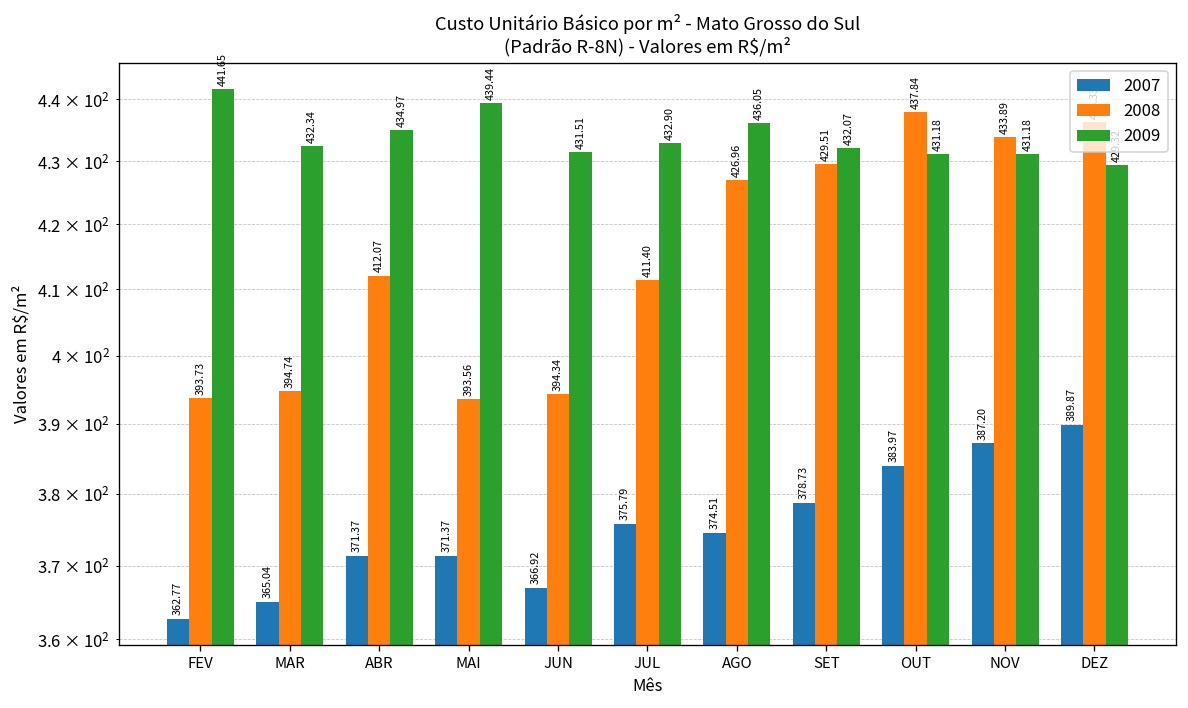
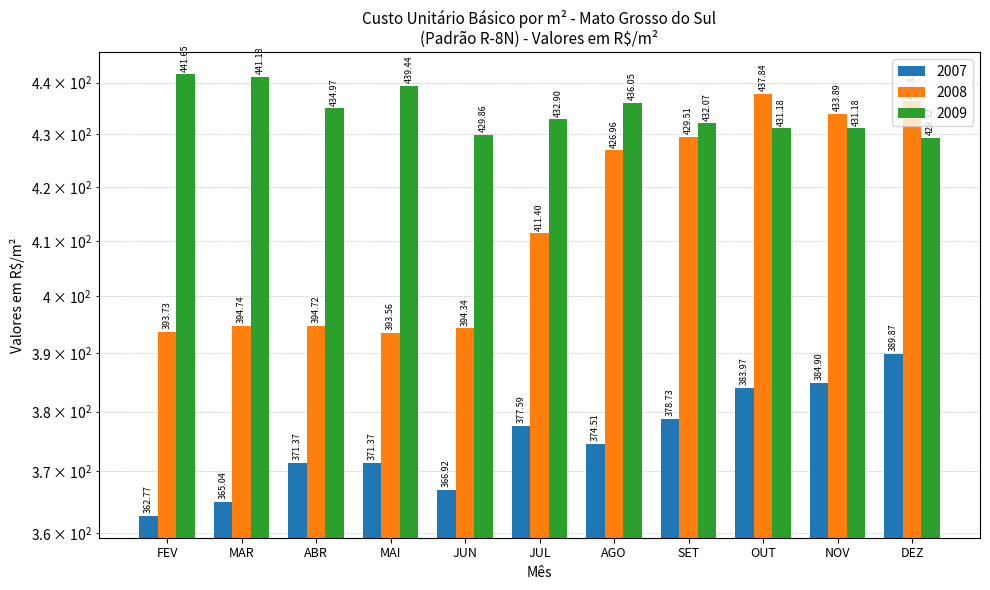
  {
    "2007": {
      "FEV": 362.77,
      "MAR": 365.04,
      "ABR": 371.37,
      "MAI": 371.37,
      "JUN": 366.92,
-     "JUL": 375.79,
+     "JUL": 377.59,
      "AGO": 374.51,
      "SET": 378.73,
      "OUT": 383.97,
-     "NOV": 387.20,
+     "NOV": 384.90,
      "DEZ": 389.87
    },
    "2008": {
      "FEV": 393.73,
      "MAR": 394.74,
-     "ABR": 412.07,
+     "ABR": 394.72,
      "MAI": 393.56,
      "JUN": 394.34,
      "JUL": 411.40,
      "AGO": 426.96,
      "SET": 429.51,
      "OUT": 437.84,
      "NOV": 433.89
    },
    "2009": {
      "FEV": 441.65,
-     "MAR": 432.34,
+     "MAR": 441.18,
      "ABR": 434.97,
      "MAI": 439.44,
-     "JUN": 431.51,
+     "JUN": 429.86,
      "JUL": 432.90,
      "AGO": 436.05,
      "SET": 432.07,
      "OUT": 431.18,
      "NOV": 431.18
    }
  }
